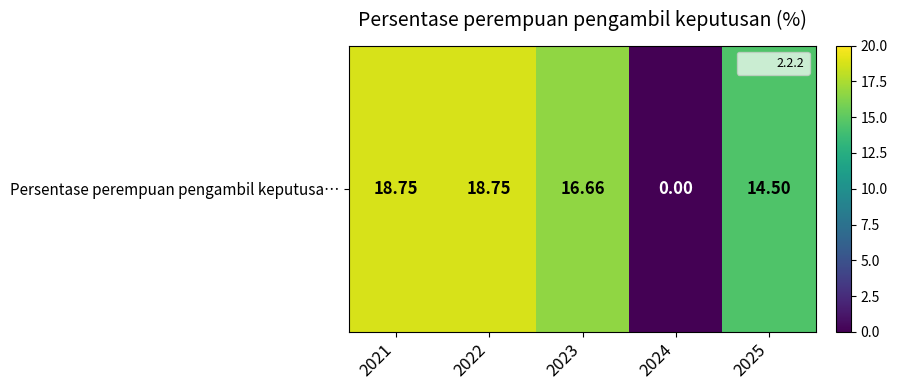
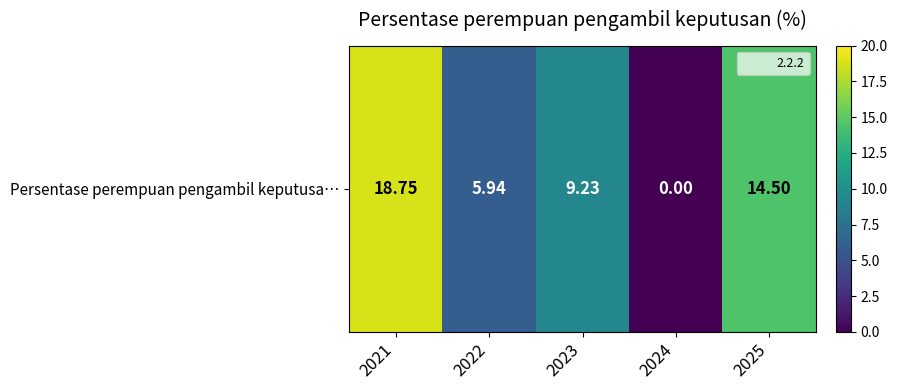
  {
    "Persentase perempuan pengambil keputusa…": {
      "2021": 18.75,
-     "2022": 18.75,
-     "2023": 16.66,
+     "2022": 5.94,
+     "2023": 9.23,
      "2024": 0.00,
      "2025": 14.50
    }
  }
